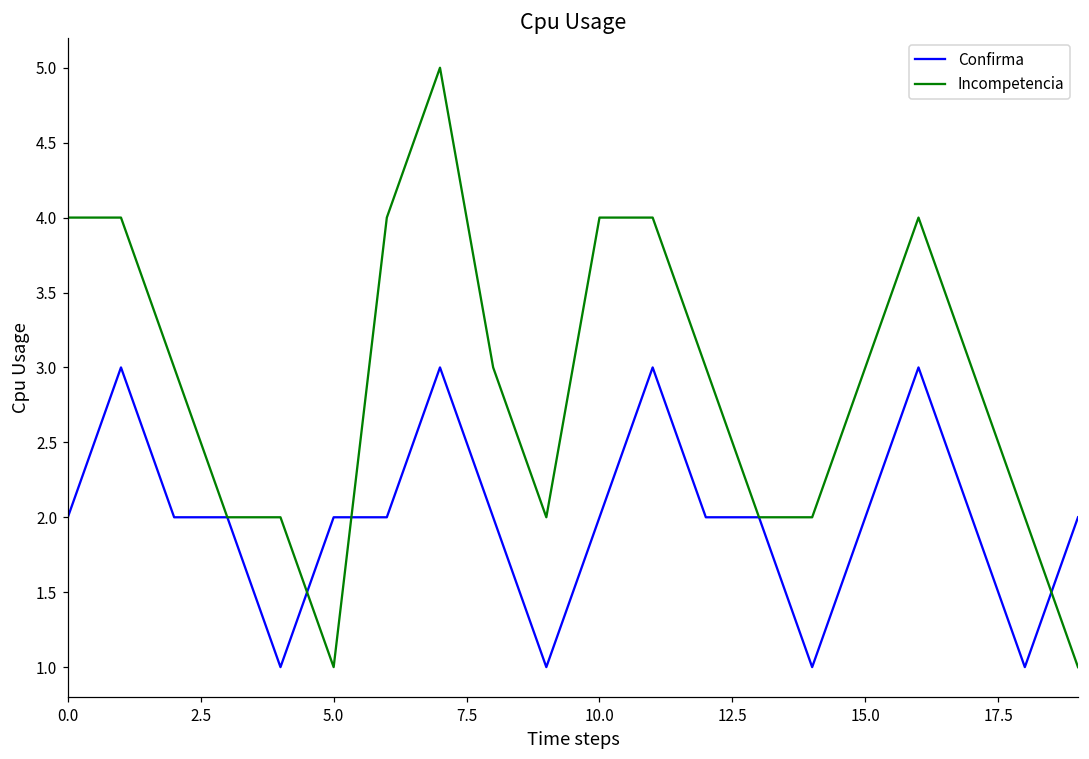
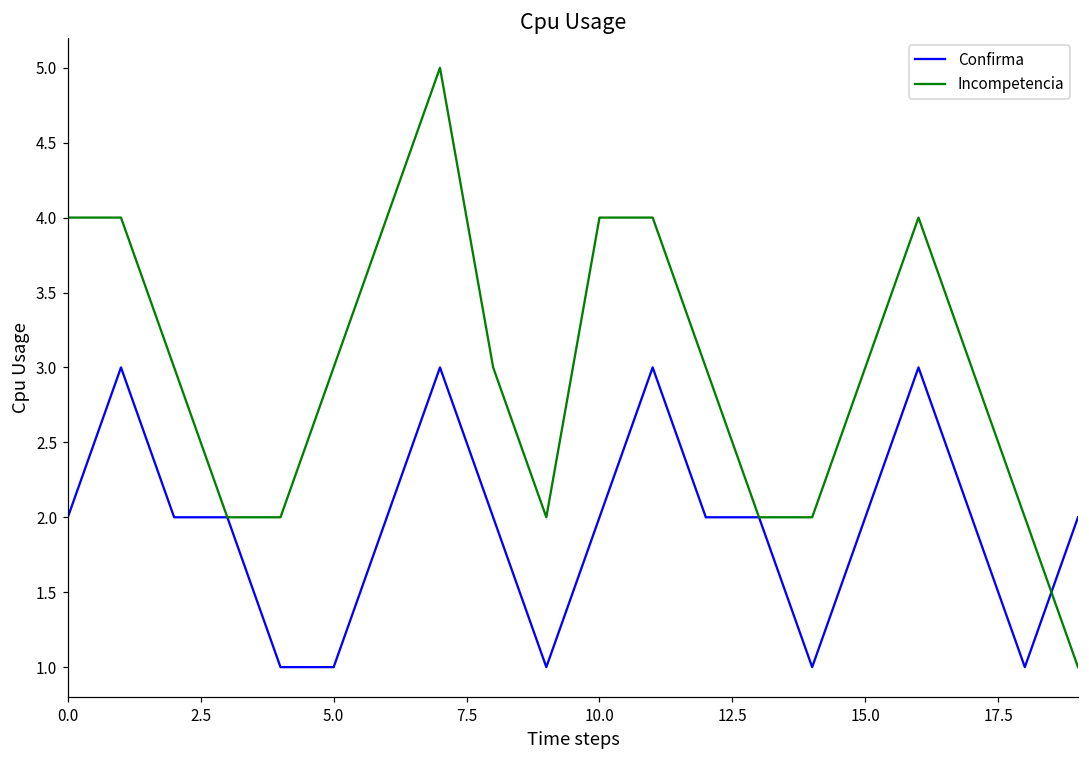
  {
    "Confirma": {
      "0.0": 2,
-     "5.0": 2,
+     "5.0": 1,
      "10.0": 2,
      "15.0": 2
    },
    "Incompetencia": {
      "0.0": 4,
-     "5.0": 1,
+     "5.0": 3,
      "10.0": 4,
      "15.0": 3
    }
  }
